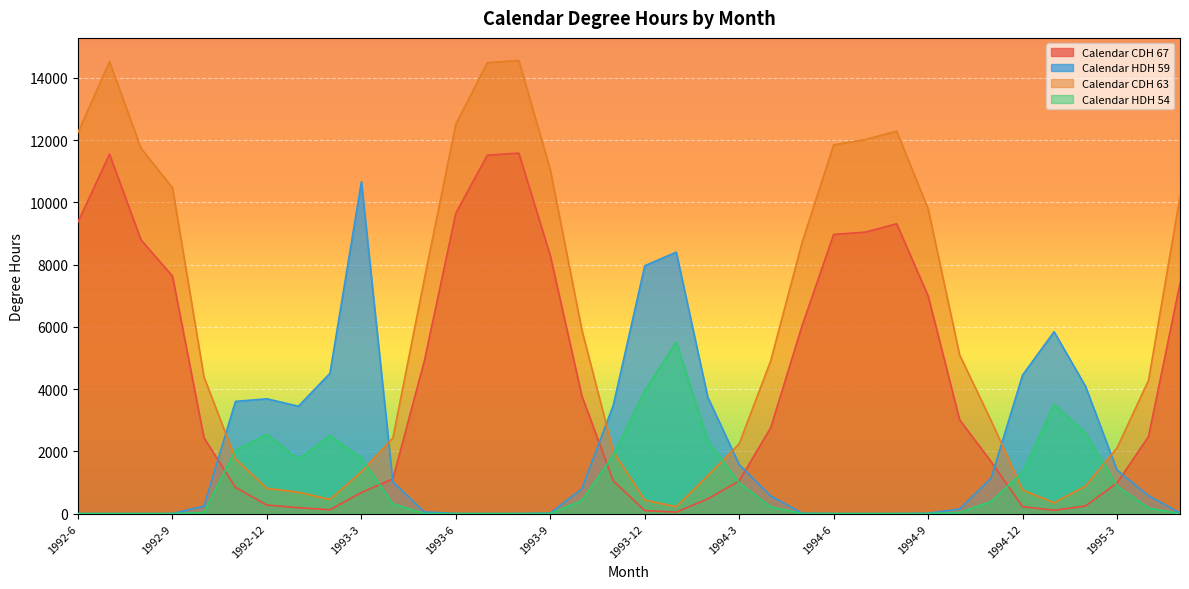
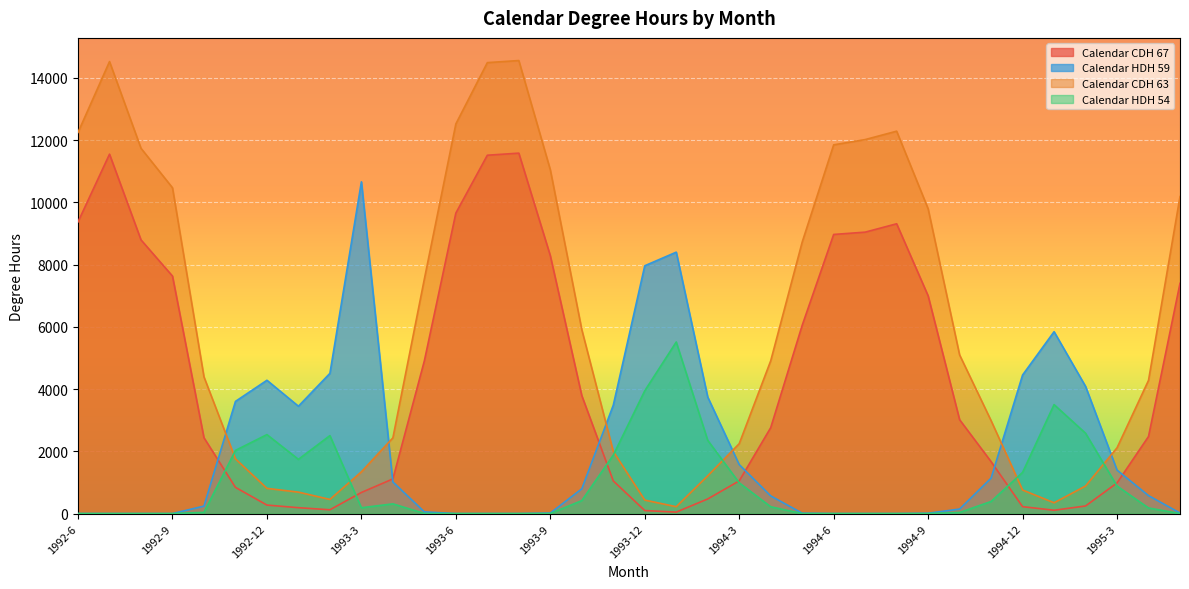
  {
    "Calendar HDH 59": {
-     "1992-12": 3700,
+     "1992-12": 4300,
      "1993-3": 10700,
      "1993-12": 8000,
      "1994-3": 1600,
      "1994-12": 4500,
      "1995-3": 1400
    },
    "Calendar HDH 54": {
      "1992-12": 2500,
-     "1993-3": 1800,
+     "1993-3": 200,
      "1993-12": 3900,
      "1994-12": 1300,
      "1995-3": 900
    }
  }
